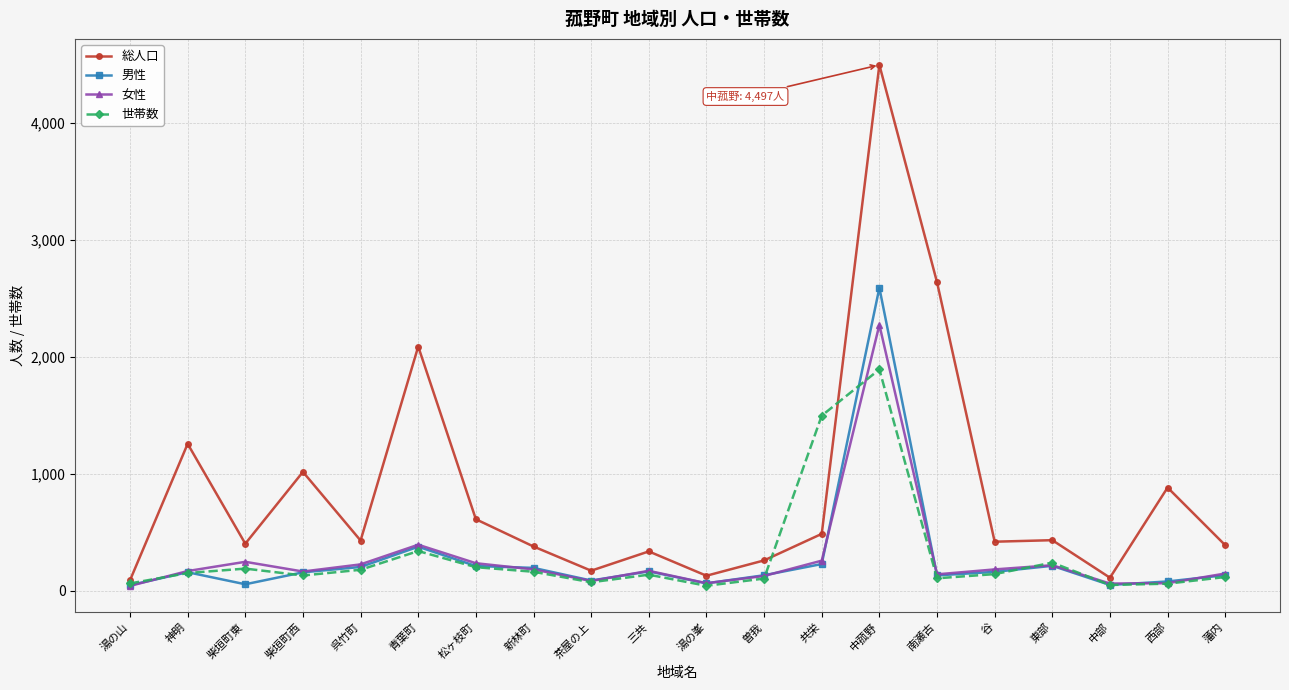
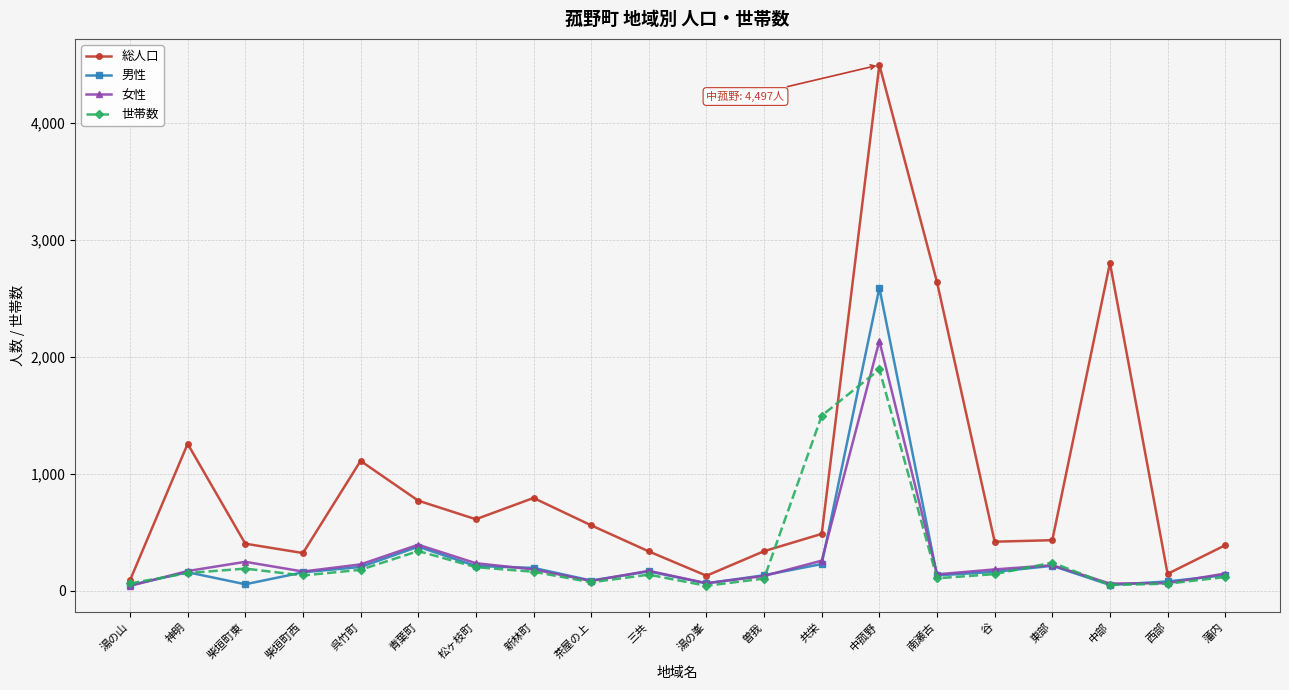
  {
    "総人口": {
      "湯の山": "90",
      "神明": "1,260",
      "柴垣町東": "400",
-     "柴垣町西": "1,020",
-     "呉竹町": "430",
-     "青葉町": "2,090",
+     "柴垣町西": "320",
+     "呉竹町": "1,110",
+     "青葉町": "770",
      "松ヶ枝町": "610",
-     "新林町": "380",
-     "茶屋の上": "170",
+     "新林町": "790",
+     "茶屋の上": "560",
      "三共": "340",
      "湯の峯": "130",
-     "曽我": "260",
+     "曽我": "340",
      "共栄": "490",
      "南瀬古": "2,640",
      "谷": "420",
      "東部": "430",
-     "中部": "110",
-     "西部": "880",
+     "中部": "2,800",
+     "西部": "150",
      "藩内": "390"
    },
    "男性": {
      "柴垣町東": "60",
      "呉竹町": "200",
      "共栄": "230",
      "中菰野": "2,590"
    },
    "女性": {
      "柴垣町東": "250",
      "呉竹町": "230",
      "松ヶ枝町": "240",
      "共栄": "260",
-     "中菰野": "2,270"
+     "中菰野": "2,140"
    },
    "世帯数": {
      "柴垣町東": "190",
      "柴垣町西": "130",
      "呉竹町": "180",
      "青葉町": "340",
      "三共": "140",
      "共栄": "1,500",
      "中菰野": "1,890",
      "南瀬古": "110",
      "東部": "240"
    }
  }
